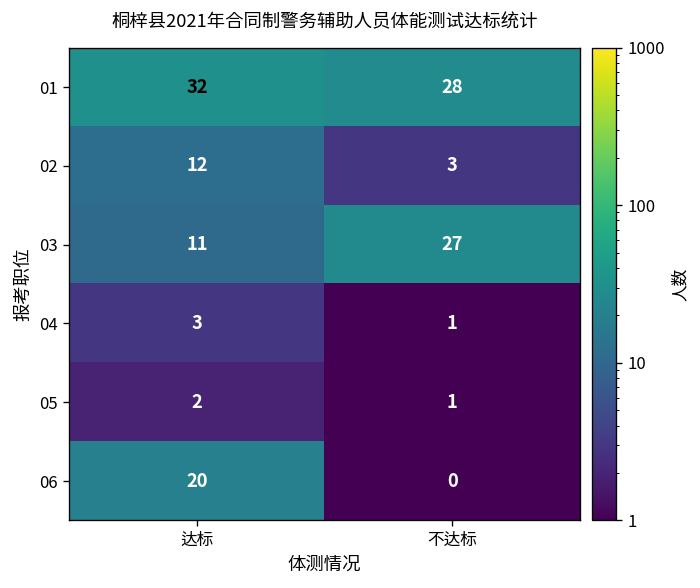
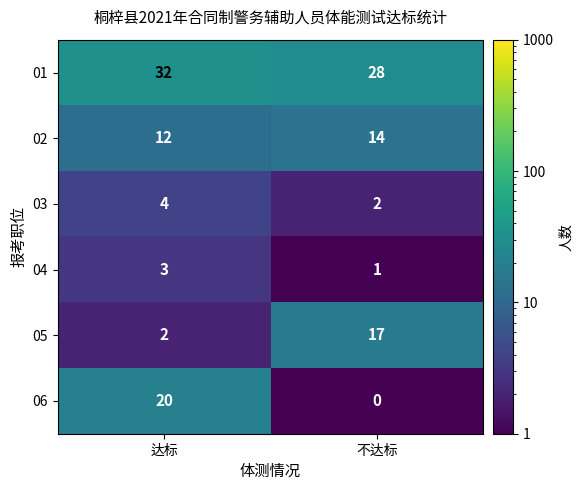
  {
    "01": {
      "达标": 32,
      "不达标": 28
    },
    "02": {
      "达标": 12,
-     "不达标": 3
+     "不达标": 14
    },
    "03": {
-     "达标": 11,
-     "不达标": 27
+     "达标": 4,
+     "不达标": 2
    },
    "04": {
      "达标": 3,
      "不达标": 1
    },
    "05": {
      "达标": 2,
-     "不达标": 1
+     "不达标": 17
    },
    "06": {
      "达标": 20,
      "不达标": 0
    }
  }
